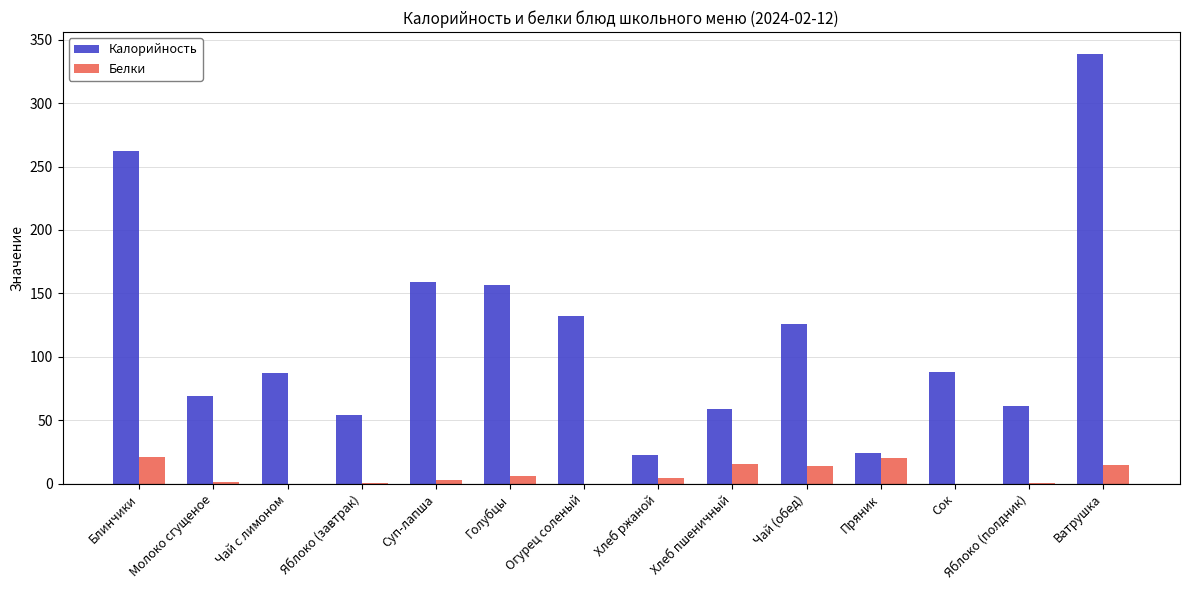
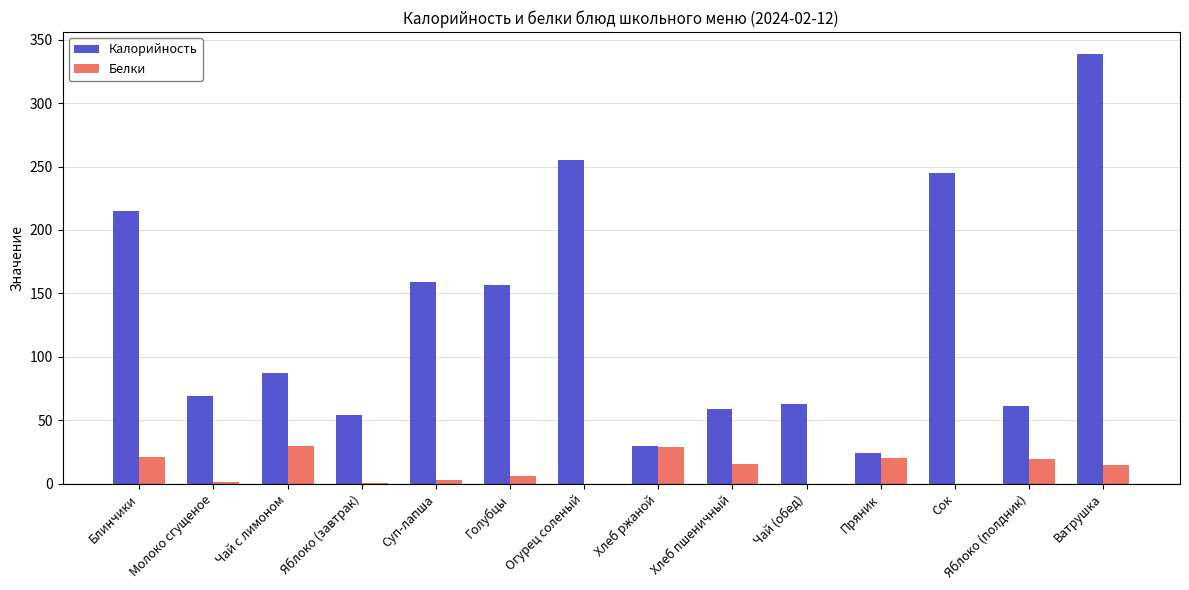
  {
    "Калорийность": {
-     "Блинчики": 262,
+     "Блинчики": 215,
      "Молоко сгущеное": 69,
      "Чай с лимоном": 87,
      "Яблоко (завтрак)": 54,
      "Суп-лапша": 159,
      "Голубцы": 157,
-     "Огурец соленый": 132,
-     "Хлеб ржаной": 23,
+     "Огурец соленый": 255,
+     "Хлеб ржаной": 30,
      "Хлеб пшеничный": 59,
-     "Чай (обед)": 126,
+     "Чай (обед)": 63,
      "Пряник": 24,
-     "Сок": 88,
+     "Сок": 245,
      "Яблоко (полдник)": 61,
      "Ватрушка": 339
    },
    "Белки": {
      "Блинчики": 21,
-     "Чай с лимоном": 0,
+     "Чай с лимоном": 30,
      "Суп-лапша": 3,
      "Голубцы": 6,
-     "Хлеб ржаной": 4,
+     "Хлеб ржаной": 29,
      "Хлеб пшеничный": 16,
-     "Чай (обед)": 14,
+     "Чай (обед)": 0,
      "Пряник": 20,
      "Сок": 0,
-     "Яблоко (полдник)": 1,
+     "Яблоко (полдник)": 20,
      "Ватрушка": 14
    }
  }
